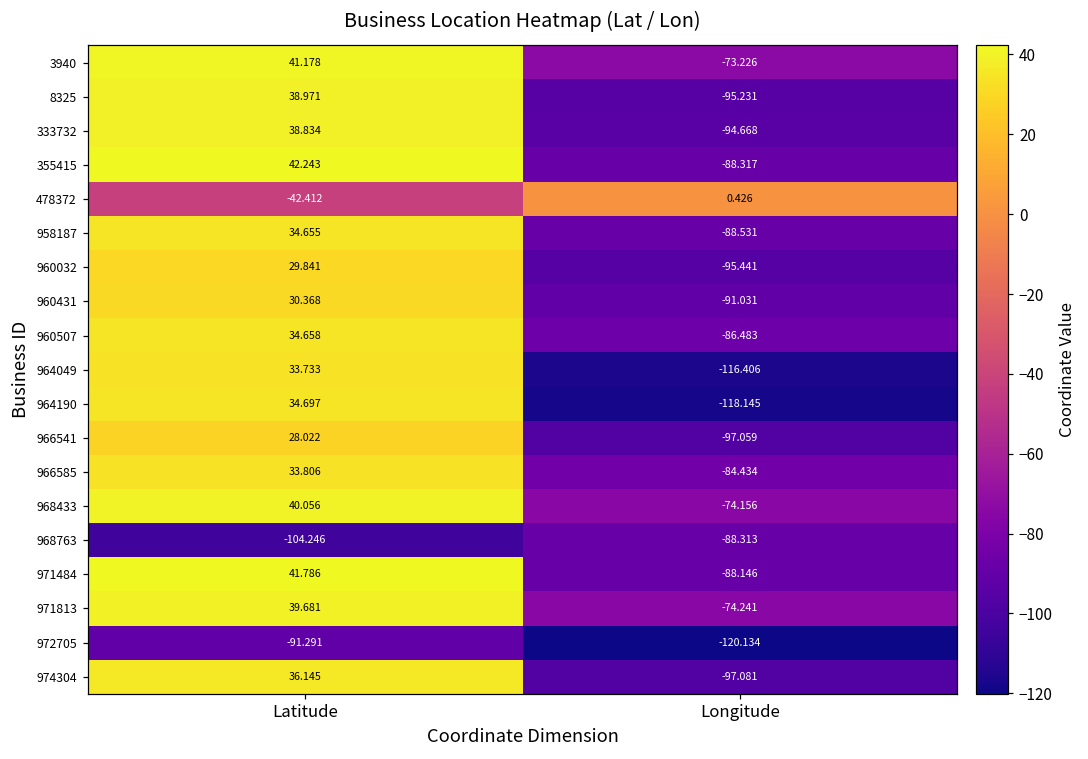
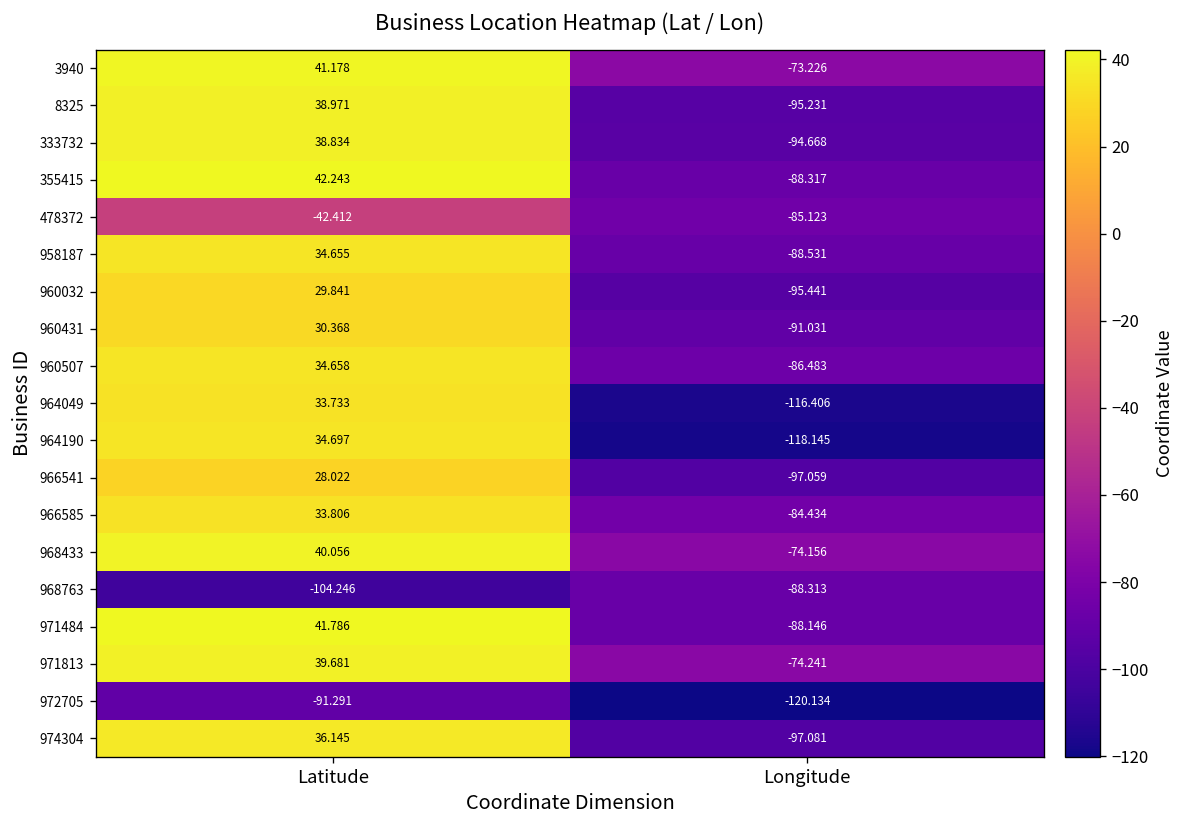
  {
    "3940": {
      "Latitude": 41.178,
      "Longitude": -73.226
    },
    "8325": {
      "Latitude": 38.971,
      "Longitude": -95.231
    },
    "333732": {
      "Latitude": 38.834,
      "Longitude": -94.668
    },
    "355415": {
      "Latitude": 42.243,
      "Longitude": -88.317
    },
    "478372": {
      "Latitude": -42.412,
-     "Longitude": 0.426
+     "Longitude": -85.123
    },
    "958187": {
      "Latitude": 34.655,
      "Longitude": -88.531
    },
    "960032": {
      "Latitude": 29.841,
      "Longitude": -95.441
    },
    "960431": {
      "Latitude": 30.368,
      "Longitude": -91.031
    },
    "960507": {
      "Latitude": 34.658,
      "Longitude": -86.483
    },
    "964049": {
      "Latitude": 33.733,
      "Longitude": -116.406
    },
    "964190": {
      "Latitude": 34.697,
      "Longitude": -118.145
    },
    "966541": {
      "Latitude": 28.022,
      "Longitude": -97.059
    },
    "966585": {
      "Latitude": 33.806,
      "Longitude": -84.434
    },
    "968433": {
      "Latitude": 40.056,
      "Longitude": -74.156
    },
    "968763": {
      "Latitude": -104.246,
      "Longitude": -88.313
    },
    "971484": {
      "Latitude": 41.786,
      "Longitude": -88.146
    },
    "971813": {
      "Latitude": 39.681,
      "Longitude": -74.241
    },
    "972705": {
      "Latitude": -91.291,
      "Longitude": -120.134
    },
    "974304": {
      "Latitude": 36.145,
      "Longitude": -97.081
    }
  }
